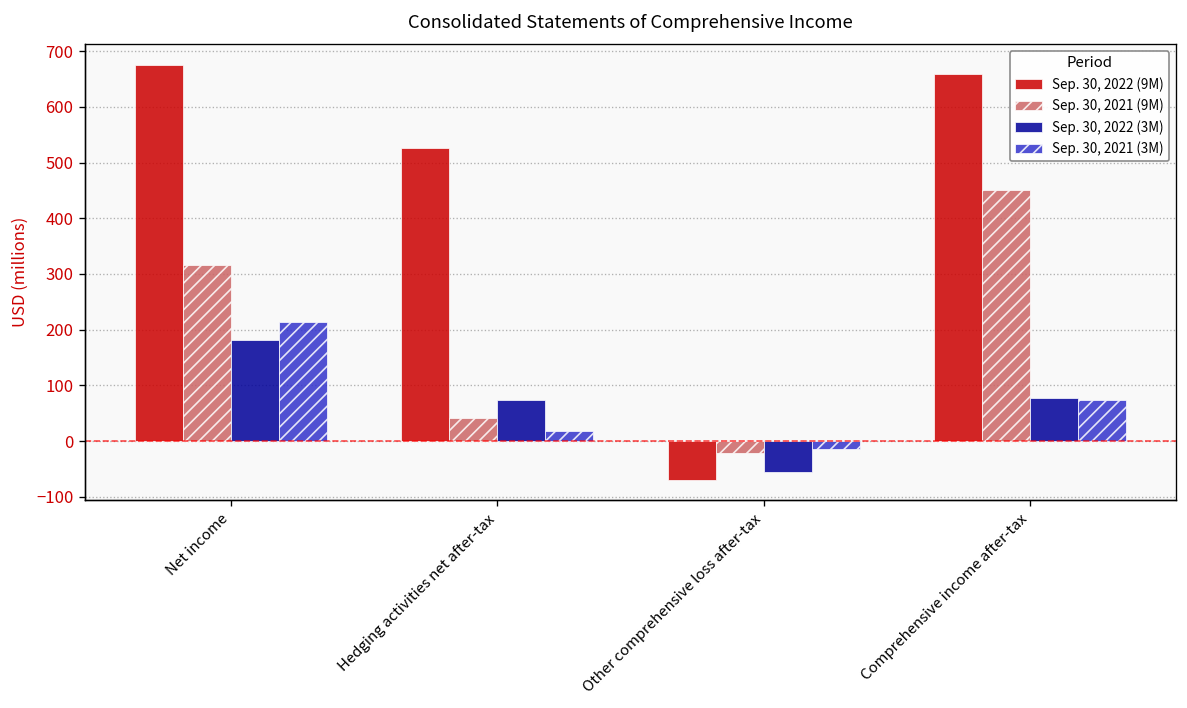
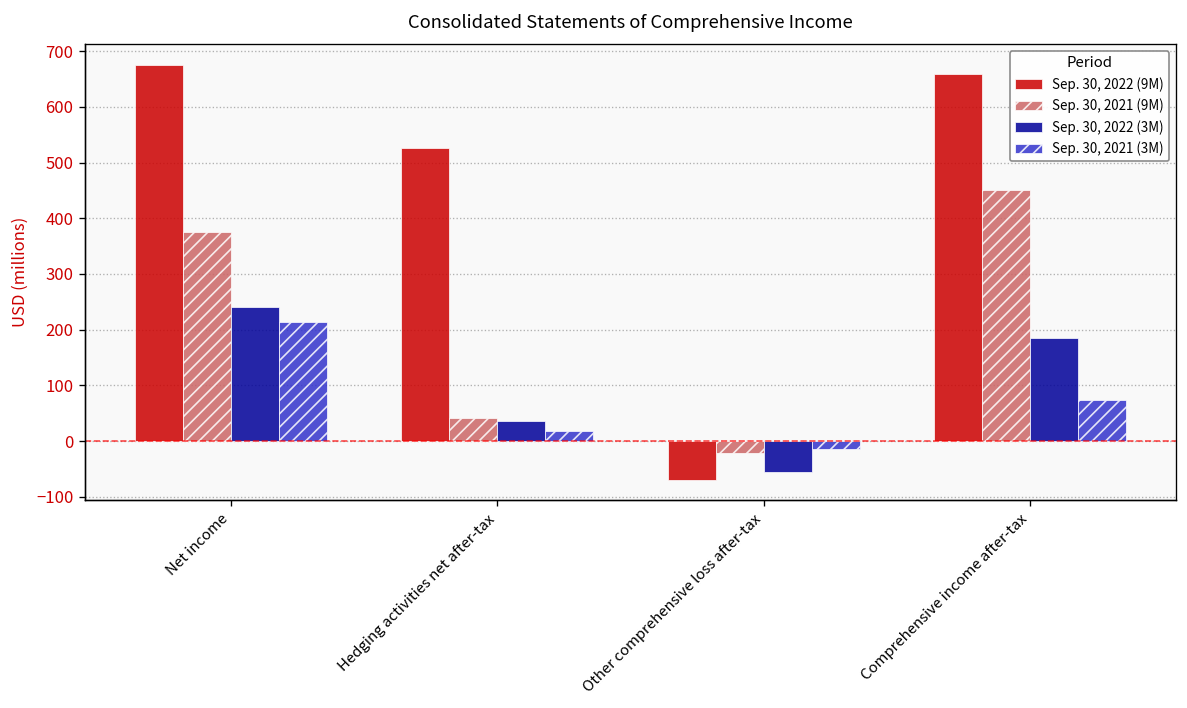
  {
    "Sep. 30, 2022 (9M)": {
      "Net income": 680,
      "Hedging activities net after-tax": 530,
      "Other comprehensive loss after-tax": -70,
      "Comprehensive income after-tax": 660
    },
    "Sep. 30, 2021 (9M)": {
-     "Net income": 320,
+     "Net income": 380,
      "Hedging activities net after-tax": 40,
      "Other comprehensive loss after-tax": -20,
      "Comprehensive income after-tax": 450
    },
    "Sep. 30, 2022 (3M)": {
-     "Net income": 180,
-     "Hedging activities net after-tax": 70,
+     "Net income": 240,
+     "Hedging activities net after-tax": 40,
      "Other comprehensive loss after-tax": -60,
-     "Comprehensive income after-tax": 80
+     "Comprehensive income after-tax": 190
    },
    "Sep. 30, 2021 (3M)": {
      "Net income": 210,
      "Hedging activities net after-tax": 20,
      "Other comprehensive loss after-tax": -10,
      "Comprehensive income after-tax": 70
    }
  }
